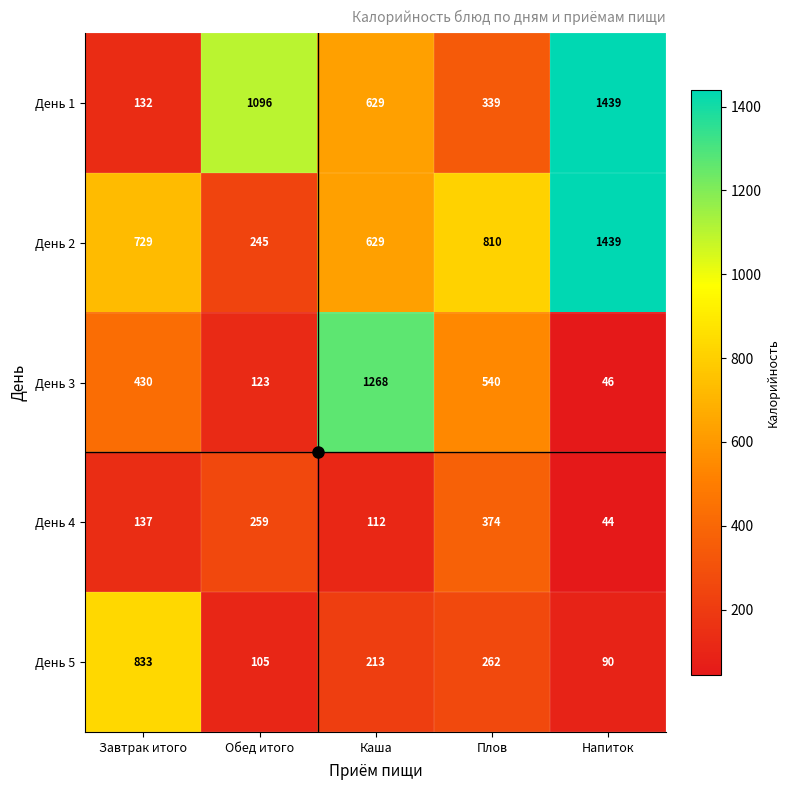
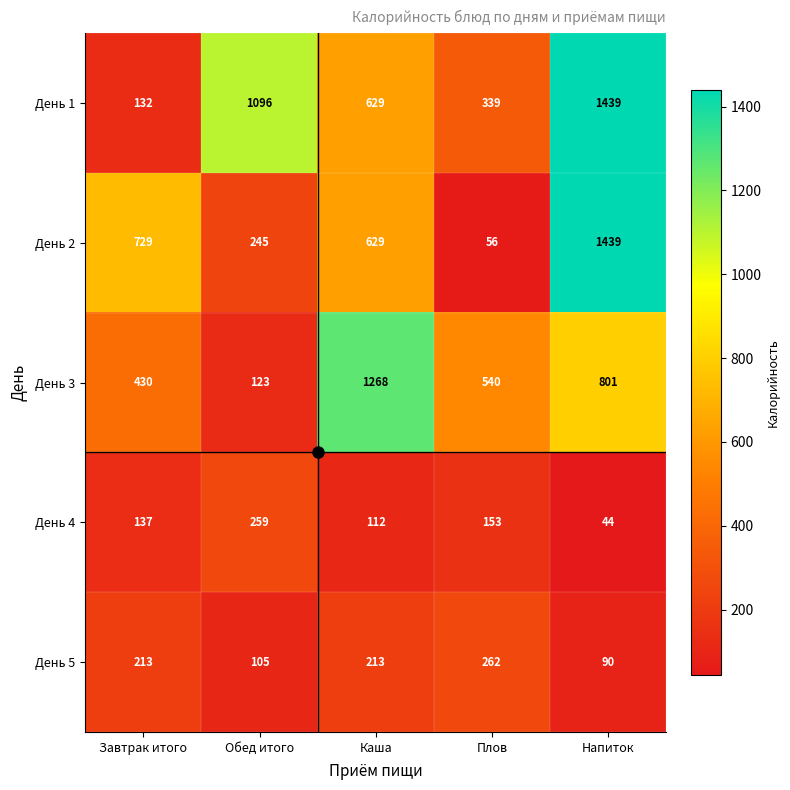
  {
    "День 1": {
      "Завтрак итого": 132,
      "Обед итого": 1096,
      "Каша": 629,
      "Плов": 339,
      "Напиток": 1439
    },
    "День 2": {
      "Завтрак итого": 729,
      "Обед итого": 245,
      "Каша": 629,
-     "Плов": 810,
+     "Плов": 56,
      "Напиток": 1439
    },
    "День 3": {
      "Завтрак итого": 430,
      "Обед итого": 123,
      "Каша": 1268,
      "Плов": 540,
-     "Напиток": 46
+     "Напиток": 801
    },
    "День 4": {
      "Завтрак итого": 137,
      "Обед итого": 259,
      "Каша": 112,
-     "Плов": 374,
+     "Плов": 153,
      "Напиток": 44
    },
    "День 5": {
-     "Завтрак итого": 833,
+     "Завтрак итого": 213,
      "Обед итого": 105,
      "Каша": 213,
      "Плов": 262,
      "Напиток": 90
    }
  }
